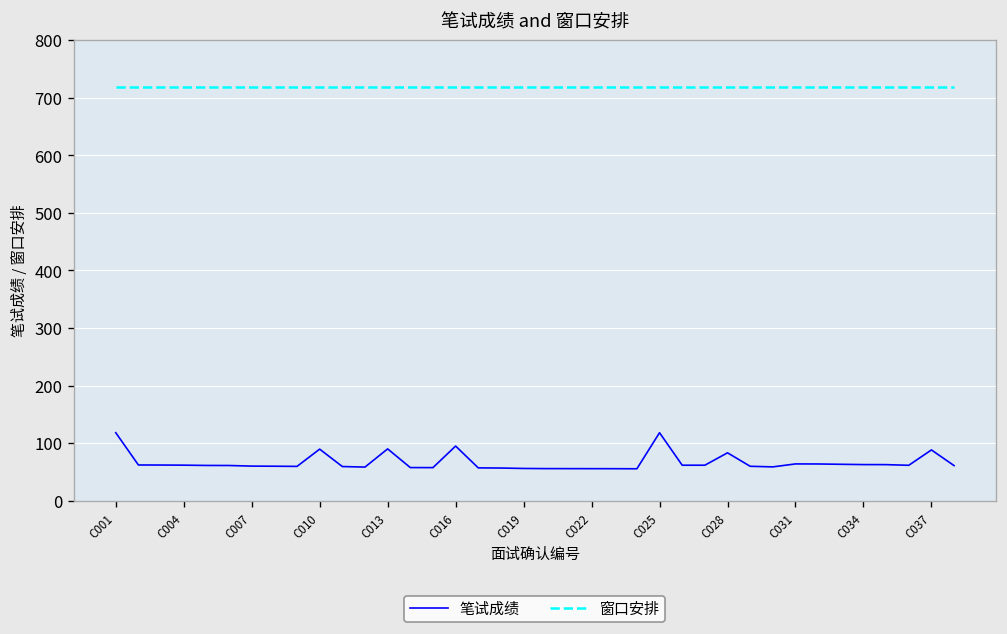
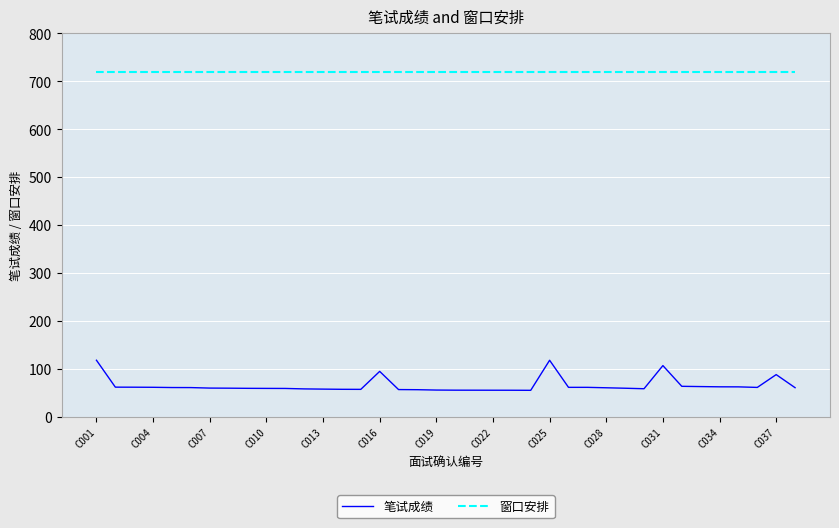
  {
    "笔试成绩": {
      "C001": 120,
      "C004": 60,
      "C007": 60,
-     "C010": 90,
-     "C013": 90,
+     "C010": 60,
+     "C013": 60,
      "C016": 90,
      "C019": 60,
      "C022": 60,
      "C025": 120,
-     "C028": 80,
-     "C031": 60,
+     "C028": 60,
+     "C031": 110,
      "C034": 60,
      "C037": 90
    },
    "窗口安排": {
      "C001": 720,
      "C004": 720,
      "C007": 720,
      "C010": 720,
      "C013": 720,
      "C016": 720,
      "C019": 720,
      "C022": 720,
      "C025": 720,
      "C028": 720,
      "C031": 720,
      "C034": 720,
      "C037": 720
    }
  }
